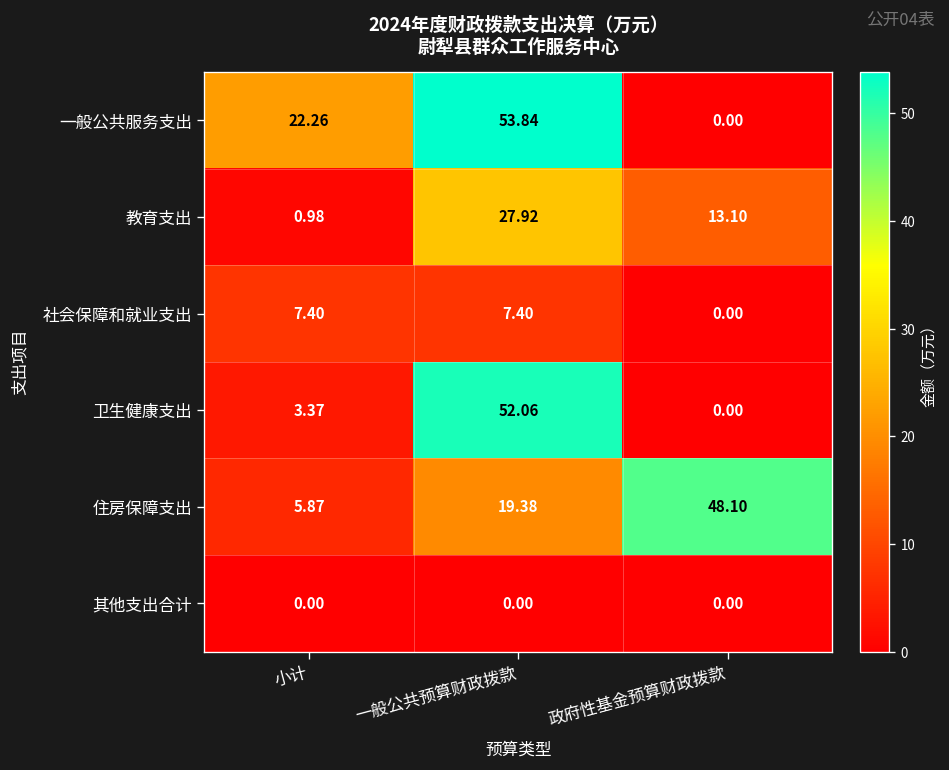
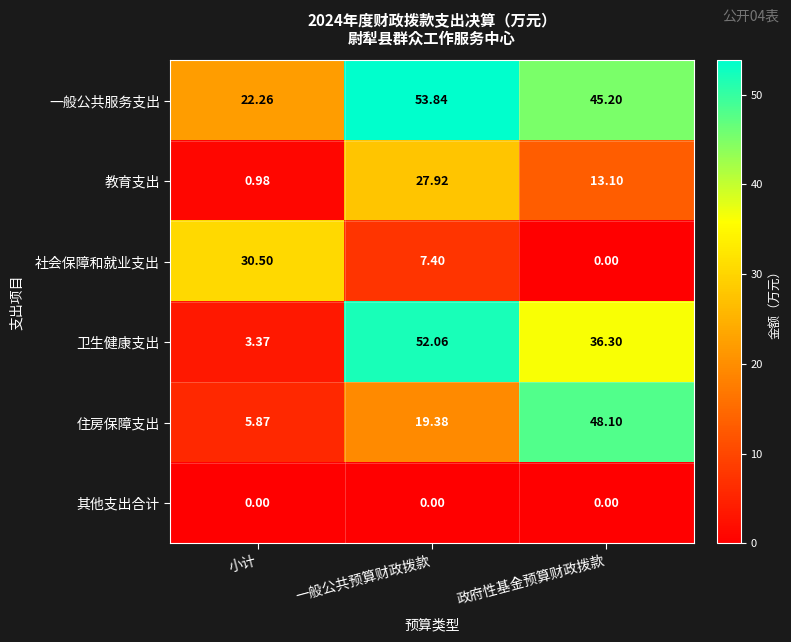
  {
    "一般公共服务支出": {
      "小计": 22.26,
      "一般公共预算财政拨款": 53.84,
-     "政府性基金预算财政拨款": 0.00
+     "政府性基金预算财政拨款": 45.20
    },
    "教育支出": {
      "小计": 0.98,
      "一般公共预算财政拨款": 27.92,
      "政府性基金预算财政拨款": 13.10
    },
    "社会保障和就业支出": {
-     "小计": 7.40,
+     "小计": 30.50,
      "一般公共预算财政拨款": 7.40,
      "政府性基金预算财政拨款": 0.00
    },
    "卫生健康支出": {
      "小计": 3.37,
      "一般公共预算财政拨款": 52.06,
-     "政府性基金预算财政拨款": 0.00
+     "政府性基金预算财政拨款": 36.30
    },
    "住房保障支出": {
      "小计": 5.87,
      "一般公共预算财政拨款": 19.38,
      "政府性基金预算财政拨款": 48.10
    },
    "其他支出合计": {
      "小计": 0.00,
      "一般公共预算财政拨款": 0.00,
      "政府性基金预算财政拨款": 0.00
    }
  }
